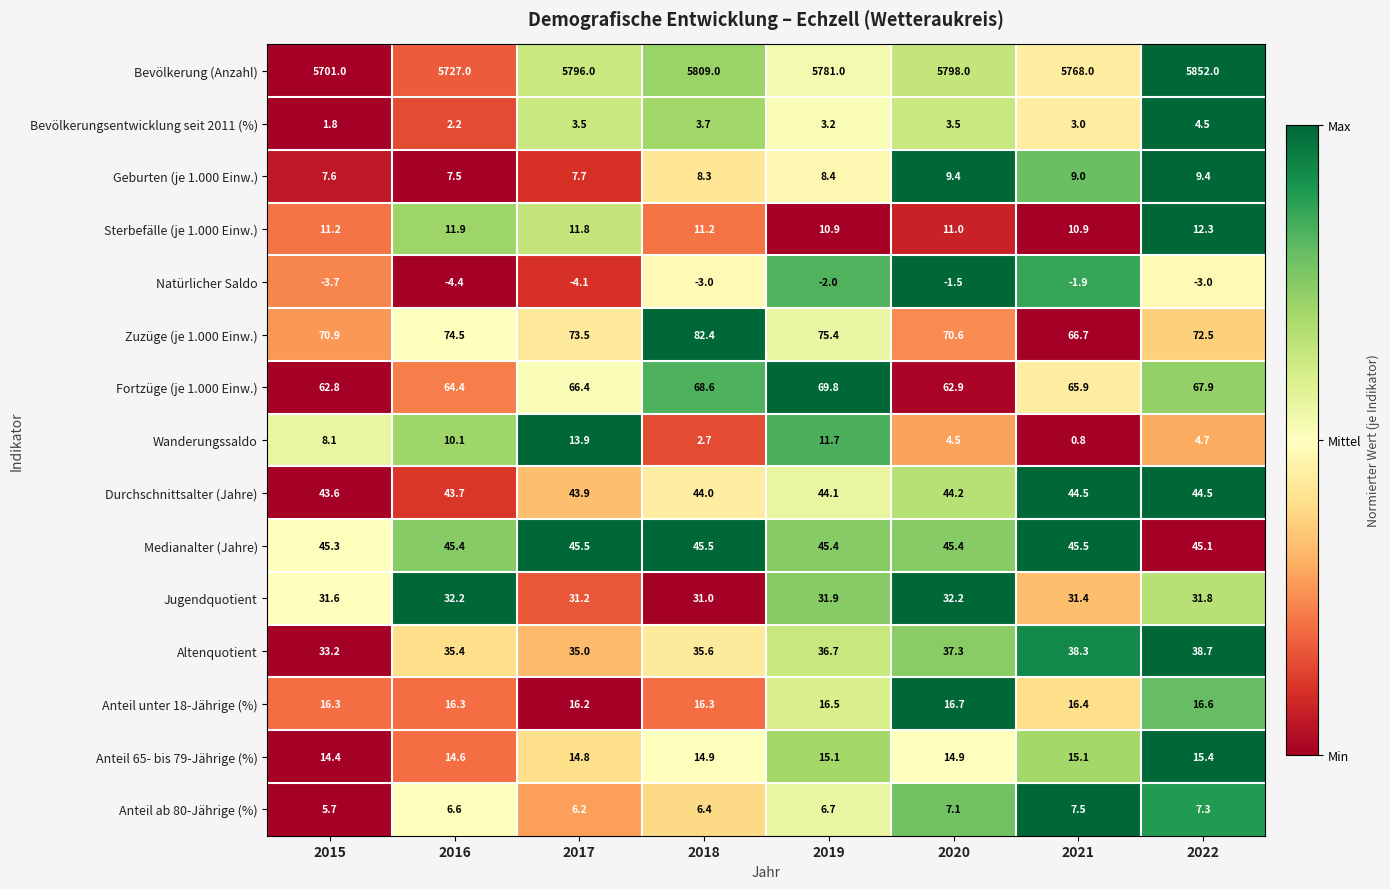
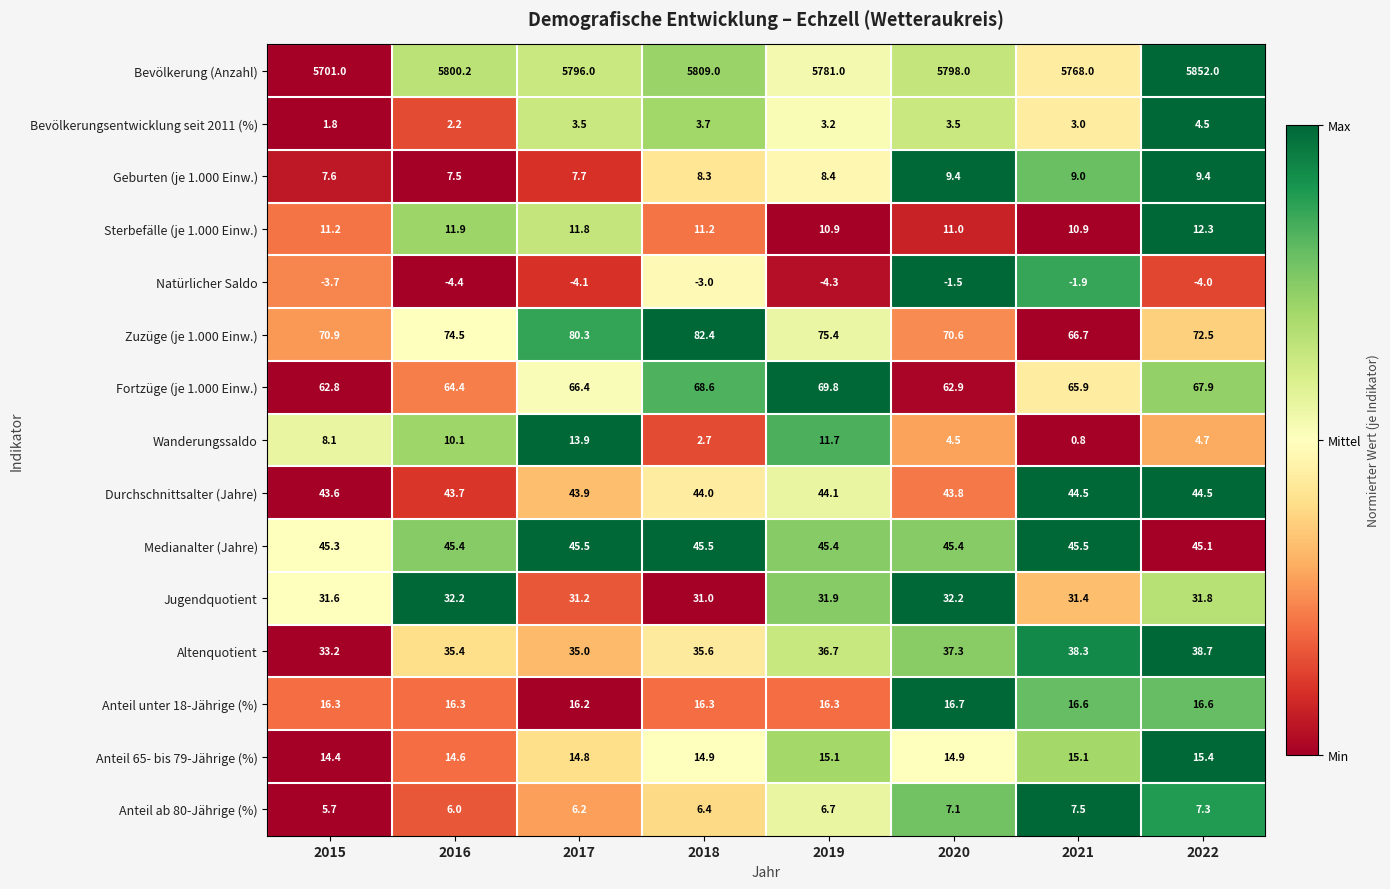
  {
    "Bevölkerung (Anzahl)": {
      "2015": 5701.0,
-     "2016": 5727.0,
+     "2016": 5800.2,
      "2017": 5796.0,
      "2018": 5809.0,
      "2019": 5781.0,
      "2020": 5798.0,
      "2021": 5768.0,
      "2022": 5852.0
    },
    "Bevölkerungsentwicklung seit 2011 (%)": {
      "2015": 1.8,
      "2016": 2.2,
      "2017": 3.5,
      "2018": 3.7,
      "2019": 3.2,
      "2020": 3.5,
      "2021": 3.0,
      "2022": 4.5
    },
    "Geburten (je 1.000 Einw.)": {
      "2015": 7.6,
      "2016": 7.5,
      "2017": 7.7,
      "2018": 8.3,
      "2019": 8.4,
      "2020": 9.4,
      "2021": 9.0,
      "2022": 9.4
    },
    "Sterbefälle (je 1.000 Einw.)": {
      "2015": 11.2,
      "2016": 11.9,
      "2017": 11.8,
      "2018": 11.2,
      "2019": 10.9,
      "2020": 11.0,
      "2021": 10.9,
      "2022": 12.3
    },
    "Natürlicher Saldo": {
      "2015": -3.7,
      "2016": -4.4,
      "2017": -4.1,
      "2018": -3.0,
-     "2019": -2.0,
+     "2019": -4.3,
      "2020": -1.5,
      "2021": -1.9,
-     "2022": -3.0
+     "2022": -4.0
    },
    "Zuzüge (je 1.000 Einw.)": {
      "2015": 70.9,
      "2016": 74.5,
-     "2017": 73.5,
+     "2017": 80.3,
      "2018": 82.4,
      "2019": 75.4,
      "2020": 70.6,
      "2021": 66.7,
      "2022": 72.5
    },
    "Fortzüge (je 1.000 Einw.)": {
      "2015": 62.8,
      "2016": 64.4,
      "2017": 66.4,
      "2018": 68.6,
      "2019": 69.8,
      "2020": 62.9,
      "2021": 65.9,
      "2022": 67.9
    },
    "Wanderungssaldo": {
      "2015": 8.1,
      "2016": 10.1,
      "2017": 13.9,
      "2018": 2.7,
      "2019": 11.7,
      "2020": 4.5,
      "2021": 0.8,
      "2022": 4.7
    },
    "Durchschnittsalter (Jahre)": {
      "2015": 43.6,
      "2016": 43.7,
      "2017": 43.9,
      "2018": 44.0,
      "2019": 44.1,
-     "2020": 44.2,
+     "2020": 43.8,
      "2021": 44.5,
      "2022": 44.5
    },
    "Medianalter (Jahre)": {
      "2015": 45.3,
      "2016": 45.4,
      "2017": 45.5,
      "2018": 45.5,
      "2019": 45.4,
      "2020": 45.4,
      "2021": 45.5,
      "2022": 45.1
    },
    "Jugendquotient": {
      "2015": 31.6,
      "2016": 32.2,
      "2017": 31.2,
      "2018": 31.0,
      "2019": 31.9,
      "2020": 32.2,
      "2021": 31.4,
      "2022": 31.8
    },
    "Altenquotient": {
      "2015": 33.2,
      "2016": 35.4,
      "2017": 35.0,
      "2018": 35.6,
      "2019": 36.7,
      "2020": 37.3,
      "2021": 38.3,
      "2022": 38.7
    },
    "Anteil unter 18-Jährige (%)": {
      "2015": 16.3,
      "2016": 16.3,
      "2017": 16.2,
      "2018": 16.3,
-     "2019": 16.5,
+     "2019": 16.3,
      "2020": 16.7,
-     "2021": 16.4,
+     "2021": 16.6,
      "2022": 16.6
    },
    "Anteil 65- bis 79-Jährige (%)": {
      "2015": 14.4,
      "2016": 14.6,
      "2017": 14.8,
      "2018": 14.9,
      "2019": 15.1,
      "2020": 14.9,
      "2021": 15.1,
      "2022": 15.4
    },
    "Anteil ab 80-Jährige (%)": {
      "2015": 5.7,
-     "2016": 6.6,
+     "2016": 6.0,
      "2017": 6.2,
      "2018": 6.4,
      "2019": 6.7,
      "2020": 7.1,
      "2021": 7.5,
      "2022": 7.3
    }
  }
